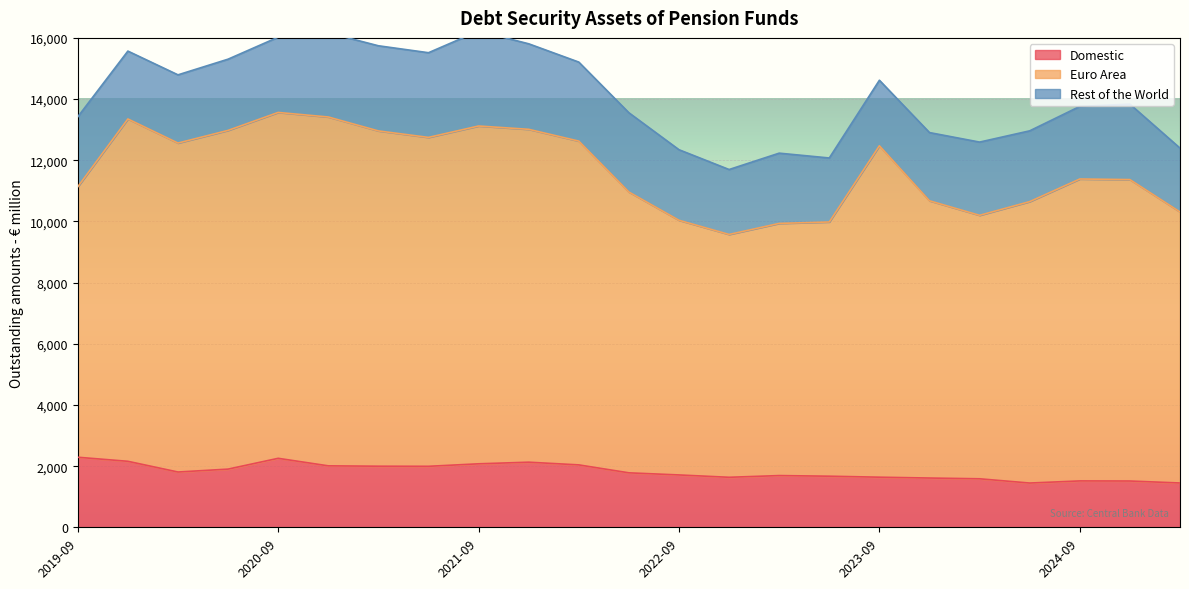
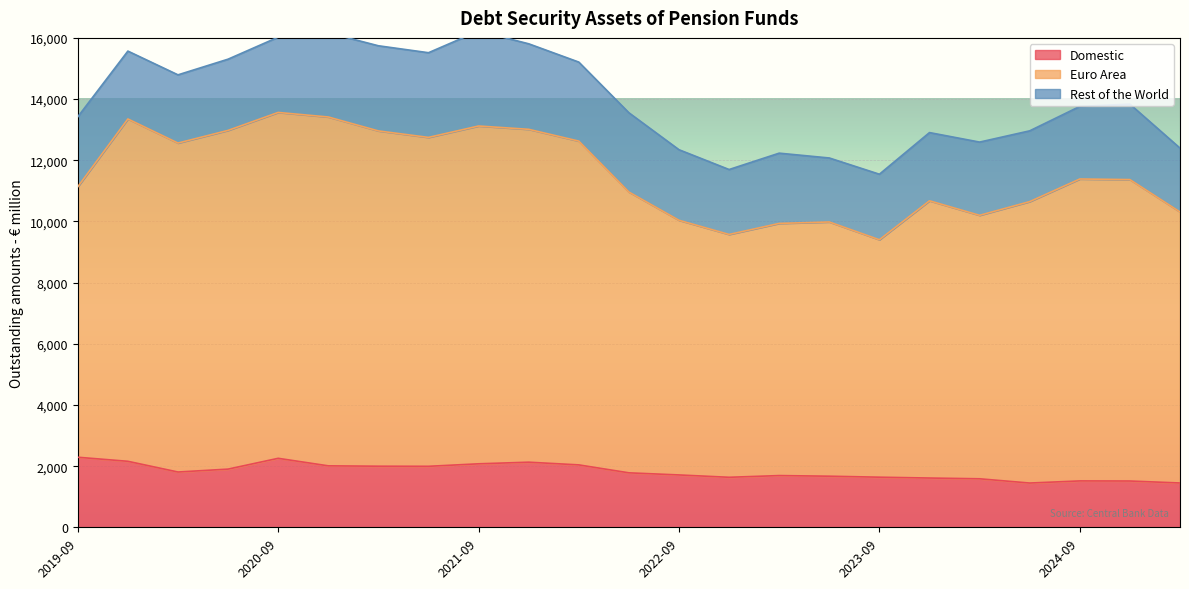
  {
    "Domestic": {
      "2019-09": "2,300",
      "2020-09": "2,300",
      "2021-09": "2,100",
      "2022-09": "1,700",
      "2023-09": "1,600",
      "2024-09": "1,500"
    },
    "Euro Area": {
      "2019-09": "8,800",
      "2020-09": "11,300",
      "2021-09": "11,000",
      "2022-09": "8,300",
-     "2023-09": "10,800",
+     "2023-09": "7,800",
      "2024-09": "9,900"
    },
    "Rest of the World": {
      "2019-09": "2,300",
      "2020-09": "2,500",
      "2022-09": "2,300",
      "2023-09": "2,100",
      "2024-09": "2,400"
    }
  }
